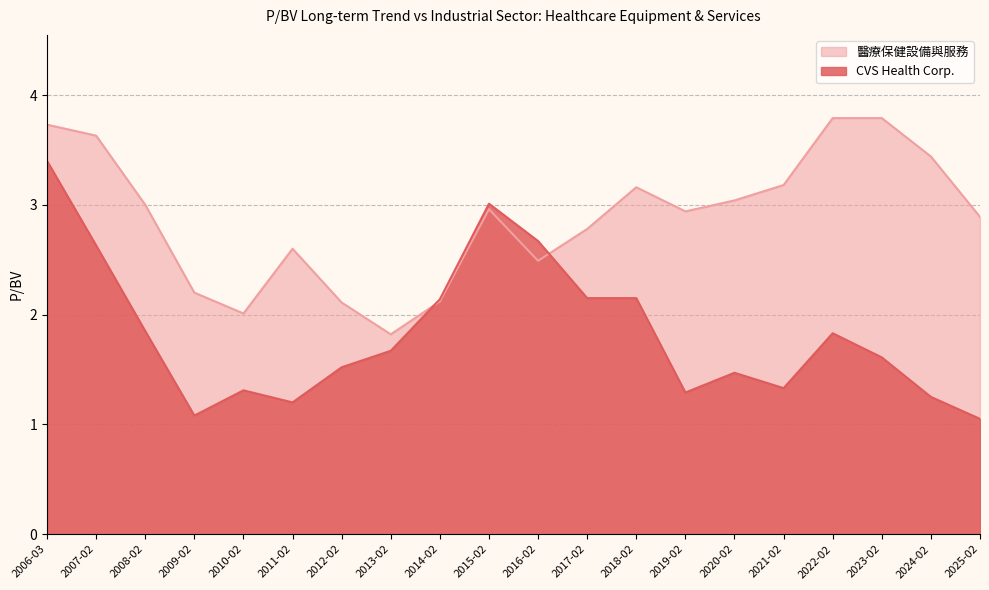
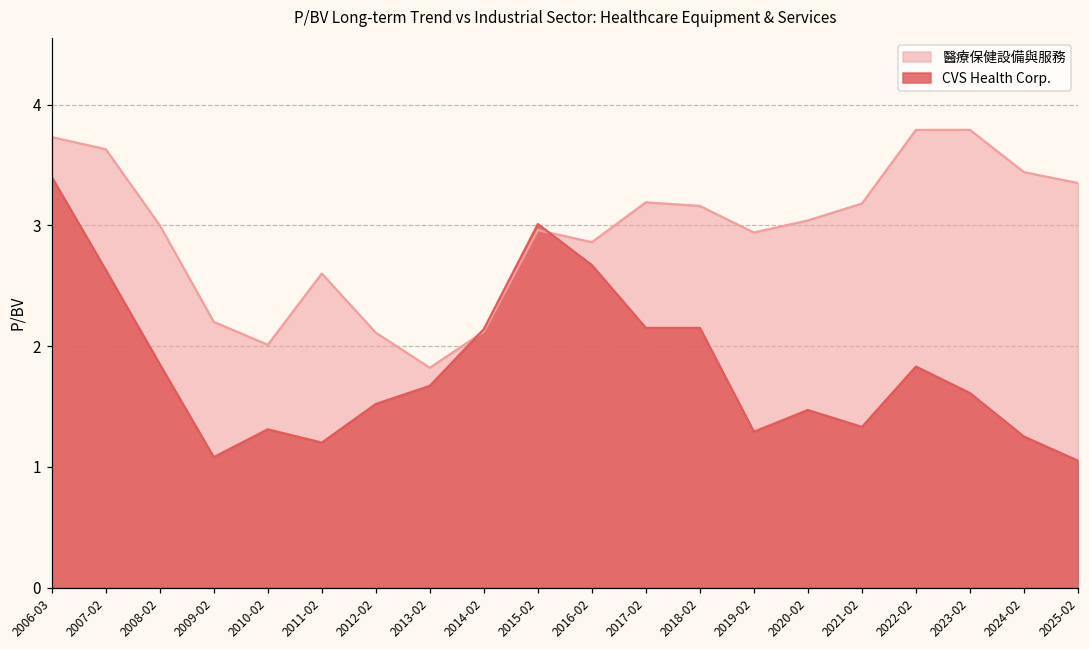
  {
    "醫療保健設備與服務": {
      "2006-03": 3.73,
      "2007-02": 3.63,
      "2008-02": 3.00,
      "2009-02": 2.20,
      "2010-02": 2.01,
      "2011-02": 2.60,
      "2012-02": 2.11,
      "2013-02": 1.82,
      "2015-02": 2.96,
-     "2016-02": 2.49,
-     "2017-02": 2.78,
+     "2016-02": 2.86,
+     "2017-02": 3.19,
      "2018-02": 3.16,
      "2019-02": 2.94,
      "2020-02": 3.04,
      "2021-02": 3.18,
      "2022-02": 3.79,
      "2023-02": 3.79,
      "2024-02": 3.44,
-     "2025-02": 2.89
+     "2025-02": 3.35
    },
    "CVS Health Corp.": {
      "2006-03": 3.40,
      "2007-02": 2.63,
      "2008-02": 1.85,
      "2009-02": 1.08,
      "2010-02": 1.31,
      "2011-02": 1.20,
      "2012-02": 1.52,
      "2013-02": 1.67,
      "2015-02": 3.01,
      "2016-02": 2.67,
      "2017-02": 2.15,
      "2018-02": 2.15,
      "2019-02": 1.29,
      "2020-02": 1.47,
      "2021-02": 1.33,
      "2022-02": 1.83,
      "2023-02": 1.61,
      "2024-02": 1.25,
      "2025-02": 1.05
    }
  }
